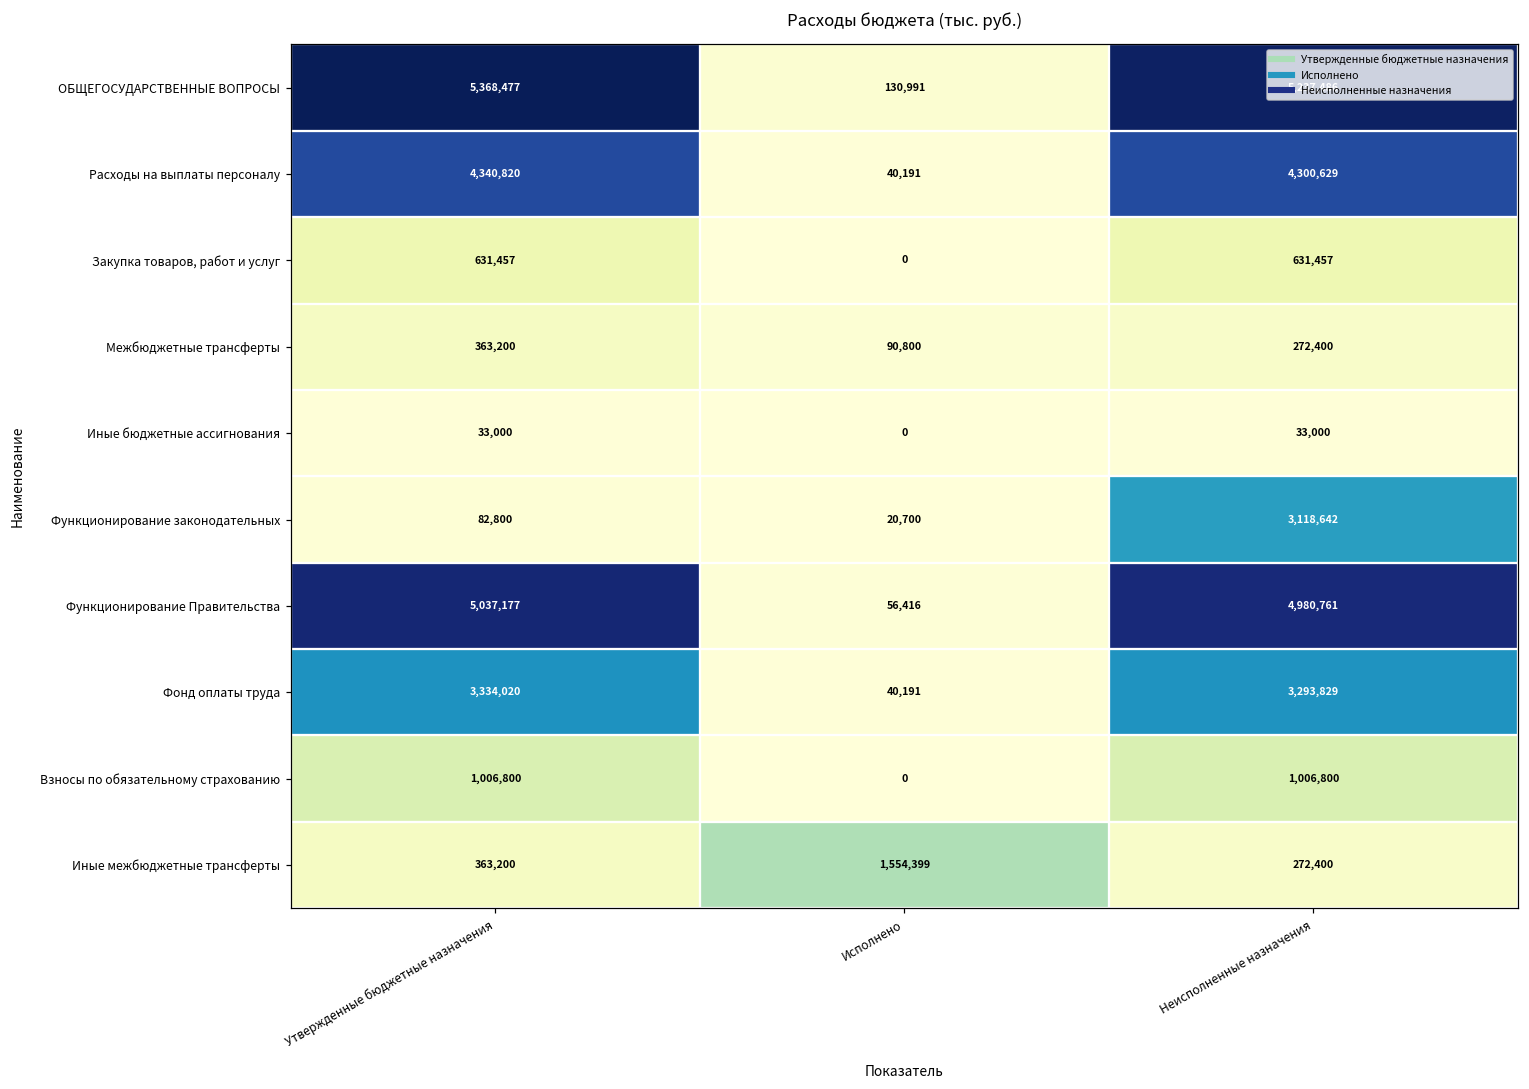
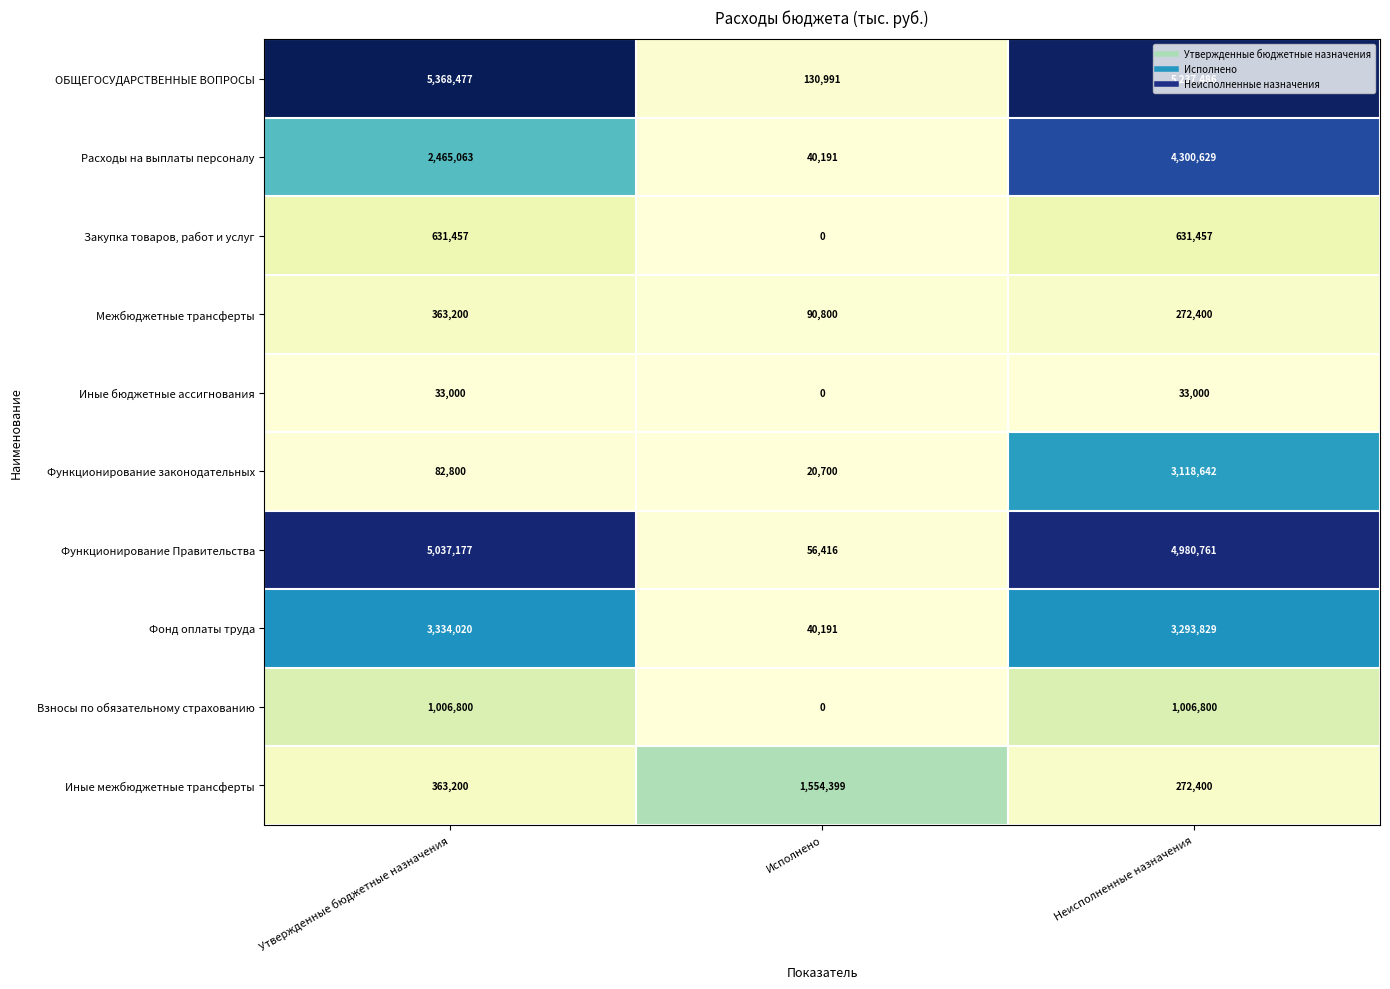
  {
    "ОБЩЕГОСУДАРСТВЕННЫЕ ВОПРОСЫ": {
      "Утвержденные бюджетные назначения": "5,368,477",
      "Исполнено": "130,991"
    },
    "Расходы на выплаты персоналу": {
-     "Утвержденные бюджетные назначения": "4,340,820",
+     "Утвержденные бюджетные назначения": "2,465,063",
      "Исполнено": "40,191",
      "Неисполненные назначения": "4,300,629"
    },
    "Закупка товаров, работ и услуг": {
      "Утвержденные бюджетные назначения": "631,457",
      "Исполнено": "0",
      "Неисполненные назначения": "631,457"
    },
    "Межбюджетные трансферты": {
      "Утвержденные бюджетные назначения": "363,200",
      "Исполнено": "90,800",
      "Неисполненные назначения": "272,400"
    },
    "Иные бюджетные ассигнования": {
      "Утвержденные бюджетные назначения": "33,000",
      "Исполнено": "0",
      "Неисполненные назначения": "33,000"
    },
    "Функционирование законодательных": {
      "Утвержденные бюджетные назначения": "82,800",
      "Исполнено": "20,700",
      "Неисполненные назначения": "3,118,642"
    },
    "Функционирование Правительства": {
      "Утвержденные бюджетные назначения": "5,037,177",
      "Исполнено": "56,416",
      "Неисполненные назначения": "4,980,761"
    },
    "Фонд оплаты труда": {
      "Утвержденные бюджетные назначения": "3,334,020",
      "Исполнено": "40,191",
      "Неисполненные назначения": "3,293,829"
    },
    "Взносы по обязательному страхованию": {
      "Утвержденные бюджетные назначения": "1,006,800",
      "Исполнено": "0",
      "Неисполненные назначения": "1,006,800"
    },
    "Иные межбюджетные трансферты": {
      "Утвержденные бюджетные назначения": "363,200",
      "Исполнено": "1,554,399",
      "Неисполненные назначения": "272,400"
    }
  }
